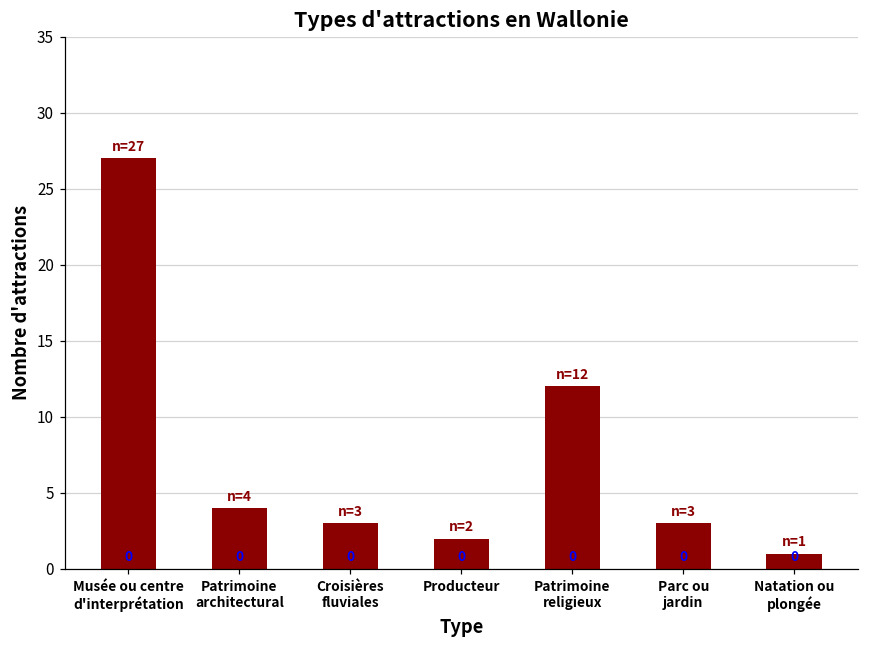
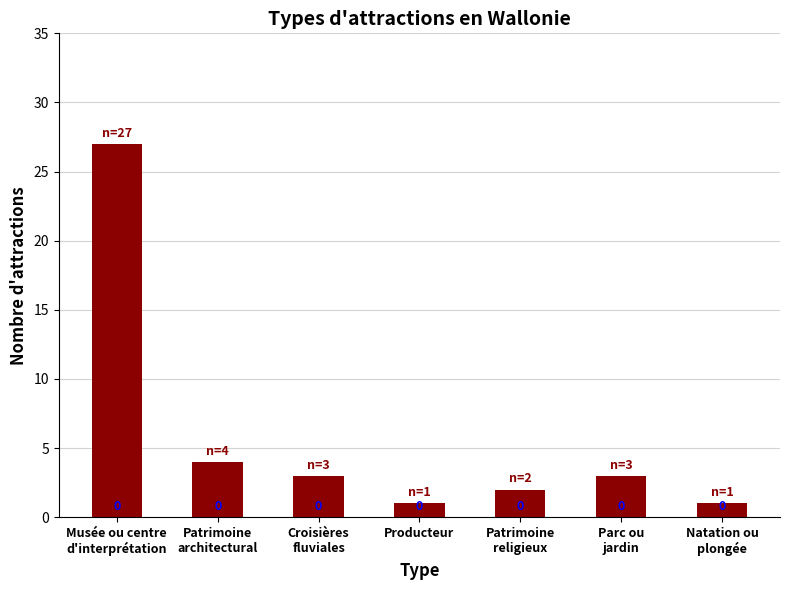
  {
    "Musée ou centre d'interprétation": 27,
    "Patrimoine architectural": 4,
    "Croisières fluviales": 3,
-   "Producteur": 2,
-   "Patrimoine religieux": 12,
+   "Producteur": 1,
+   "Patrimoine religieux": 2,
    "Parc ou jardin": 3,
    "Natation ou plongée": 1
  }
